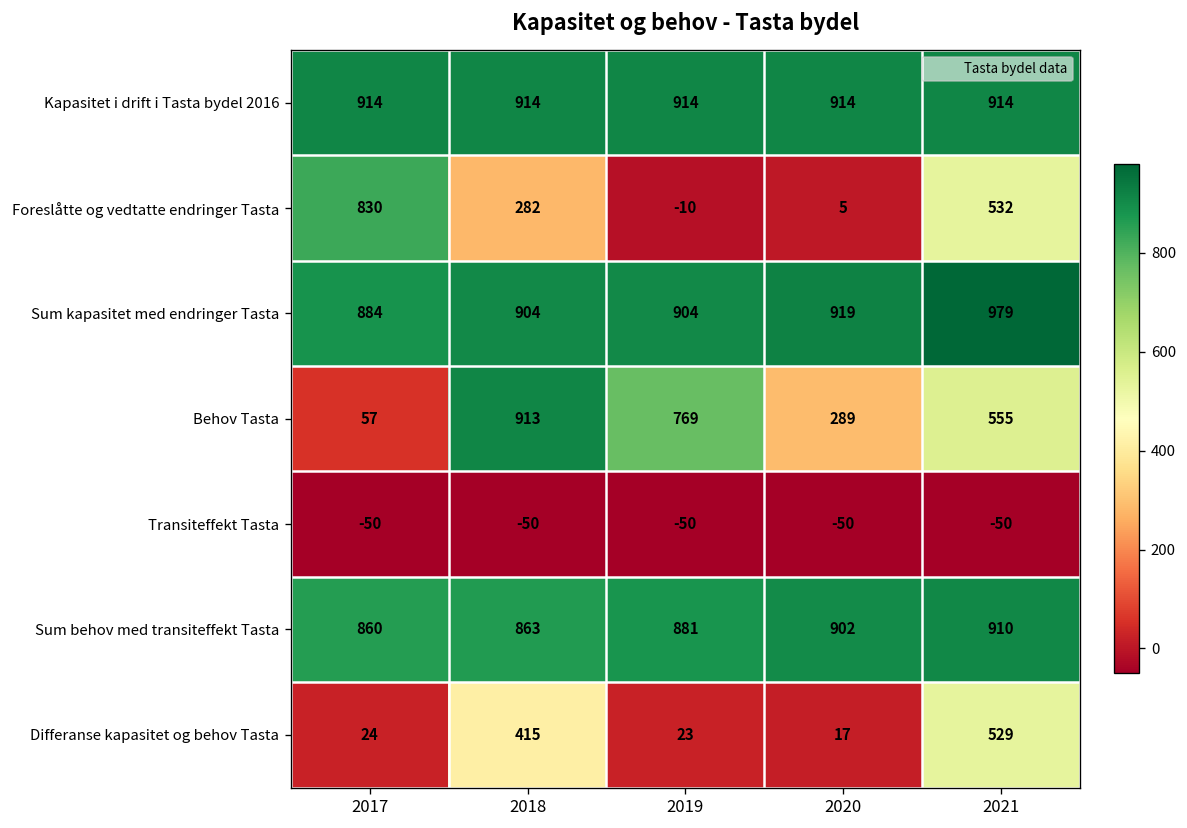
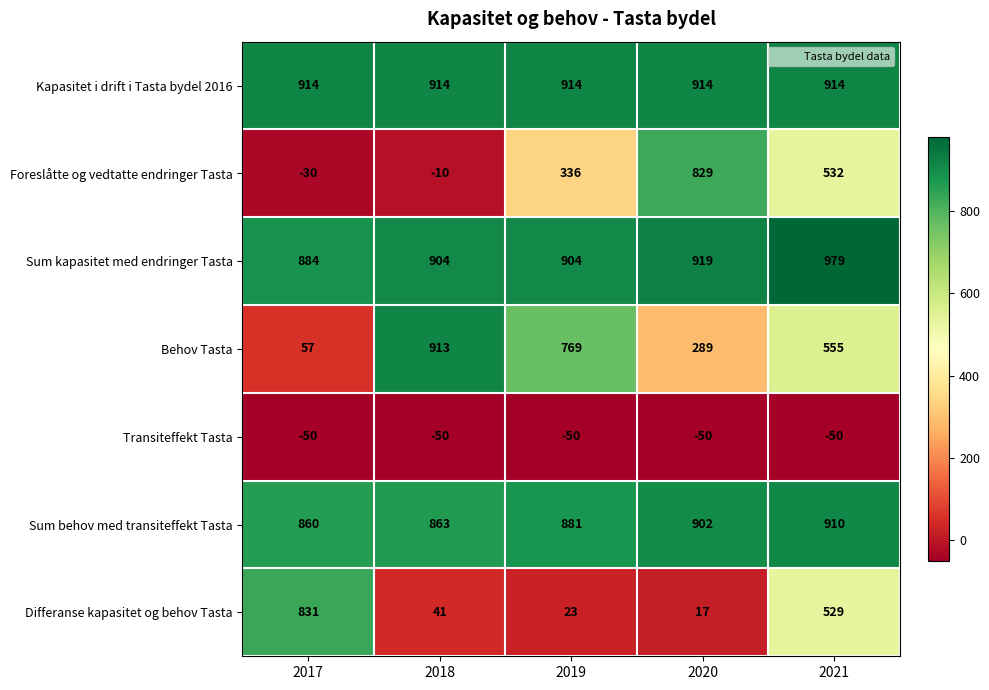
  {
    "Kapasitet i drift i Tasta bydel 2016": {
      "2017": 914,
      "2018": 914,
      "2019": 914,
      "2020": 914,
      "2021": 914
    },
    "Foreslåtte og vedtatte endringer Tasta": {
-     "2017": 830,
-     "2018": 282,
-     "2019": -10,
-     "2020": 5,
+     "2017": -30,
+     "2018": -10,
+     "2019": 336,
+     "2020": 829,
      "2021": 532
    },
    "Sum kapasitet med endringer Tasta": {
      "2017": 884,
      "2018": 904,
      "2019": 904,
      "2020": 919,
      "2021": 979
    },
    "Behov Tasta": {
      "2017": 57,
      "2018": 913,
      "2019": 769,
      "2020": 289,
      "2021": 555
    },
    "Transiteffekt Tasta": {
      "2017": -50,
      "2018": -50,
      "2019": -50,
      "2020": -50,
      "2021": -50
    },
    "Sum behov med transiteffekt Tasta": {
      "2017": 860,
      "2018": 863,
      "2019": 881,
      "2020": 902,
      "2021": 910
    },
    "Differanse kapasitet og behov Tasta": {
-     "2017": 24,
-     "2018": 415,
+     "2017": 831,
+     "2018": 41,
      "2019": 23,
      "2020": 17,
      "2021": 529
    }
  }
